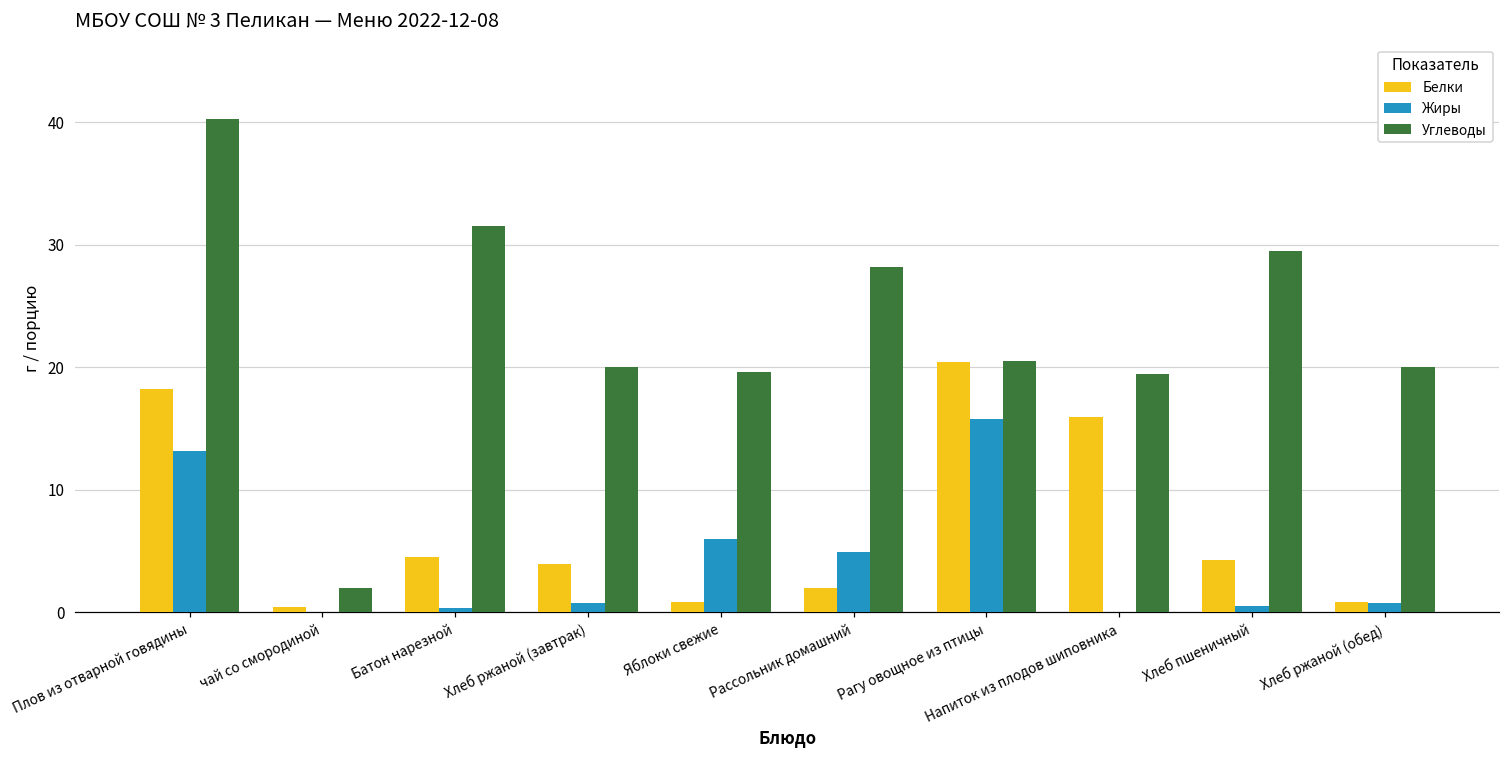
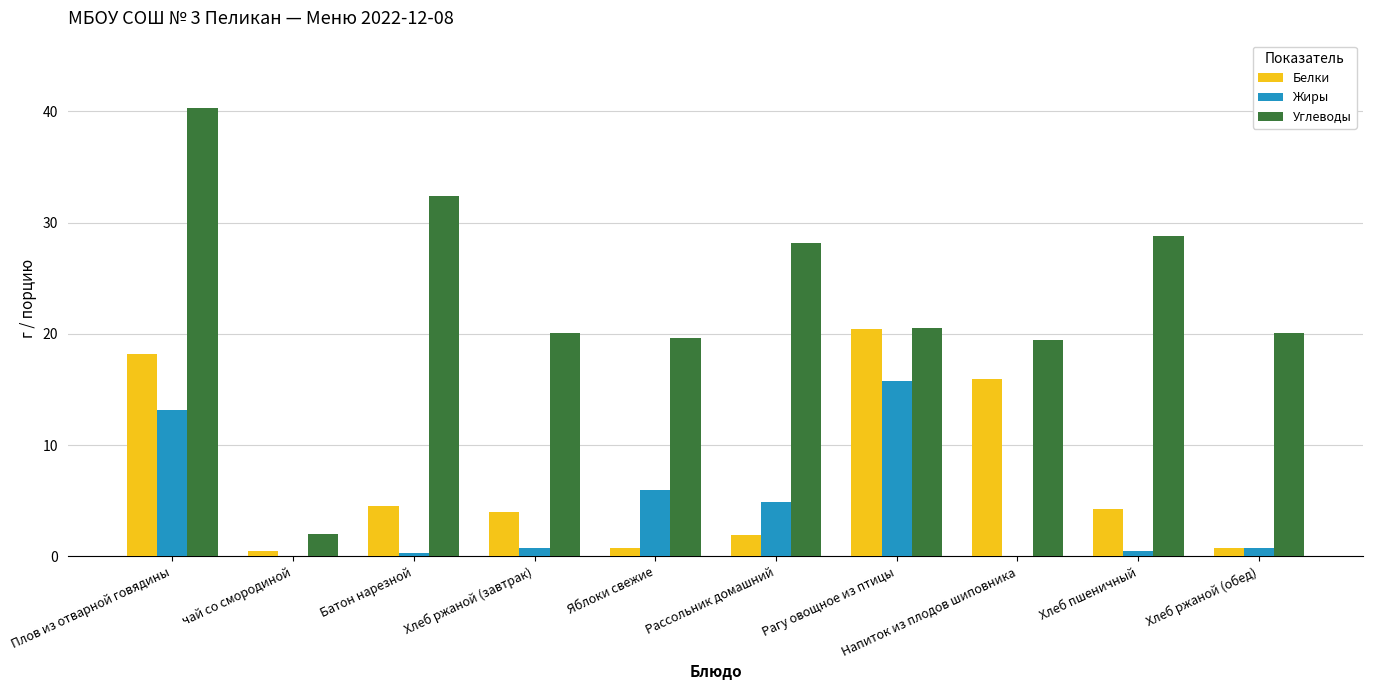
  {
    "Белки": {
      "Плов из отварной говядины": 18.2,
      "чай со смородиной": 0.5,
      "Батон нарезной": 4.5,
      "Хлеб ржаной (завтрак)": 4.0,
      "Яблоки свежие": 0.8,
      "Рассольник домашний": 2.0,
      "Рагу овощное из птицы": 20.4,
      "Напиток из плодов шиповника": 15.9,
      "Хлеб пшеничный": 4.2,
      "Хлеб ржаной (обед)": 0.8
    },
    "Жиры": {
      "Плов из отварной говядины": 13.2,
      "чай со смородиной": 0.0,
      "Батон нарезной": 0.3,
      "Хлеб ржаной (завтрак)": 0.7,
      "Яблоки свежие": 6.0,
      "Рассольник домашний": 4.9,
      "Рагу овощное из птицы": 15.8,
      "Напиток из плодов шиповника": 0.0,
      "Хлеб пшеничный": 0.5,
      "Хлеб ржаной (обед)": 0.7
    },
    "Углеводы": {
      "Плов из отварной говядины": 40.3,
      "чай со смородиной": 2.0,
-     "Батон нарезной": 31.5,
+     "Батон нарезной": 32.4,
      "Хлеб ржаной (завтрак)": 20.0,
      "Яблоки свежие": 19.6,
      "Рассольник домашний": 28.2,
      "Рагу овощное из птицы": 20.5,
      "Напиток из плодов шиповника": 19.5,
-     "Хлеб пшеничный": 29.5,
+     "Хлеб пшеничный": 28.8,
      "Хлеб ржаной (обед)": 20.0
    }
  }
